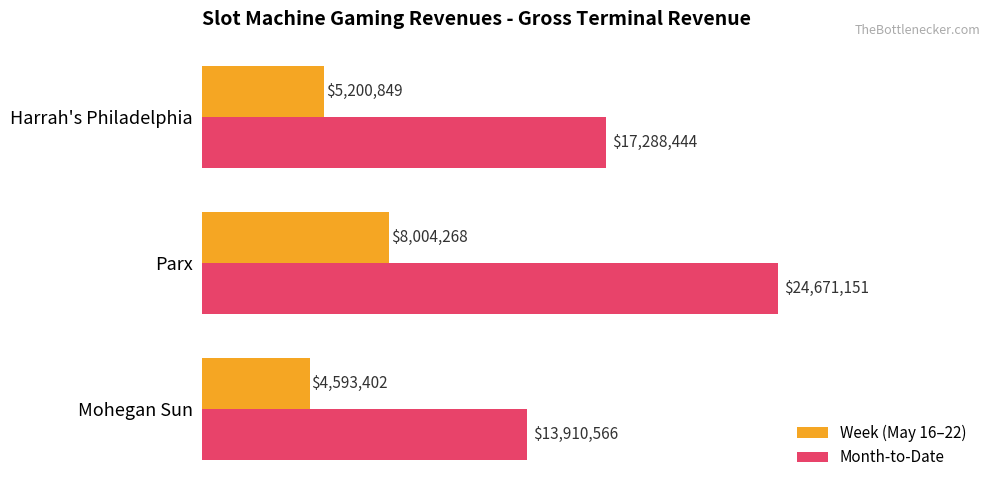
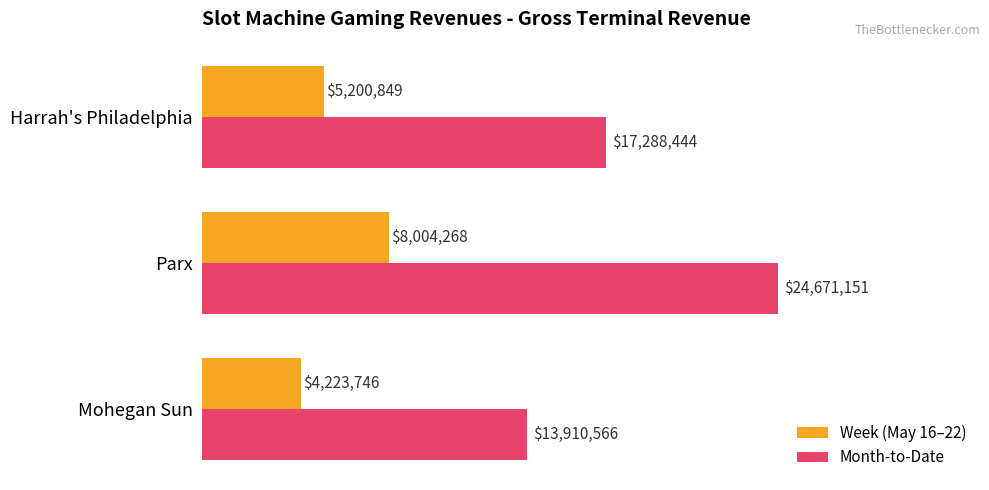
  {
    "Week (May 16–22)": {
      "Harrah's Philadelphia": "$5,200,849",
      "Parx": "$8,004,268",
-     "Mohegan Sun": "$4,593,402"
+     "Mohegan Sun": "$4,223,746"
    },
    "Month-to-Date": {
      "Harrah's Philadelphia": "$17,288,444",
      "Parx": "$24,671,151",
      "Mohegan Sun": "$13,910,566"
    }
  }
